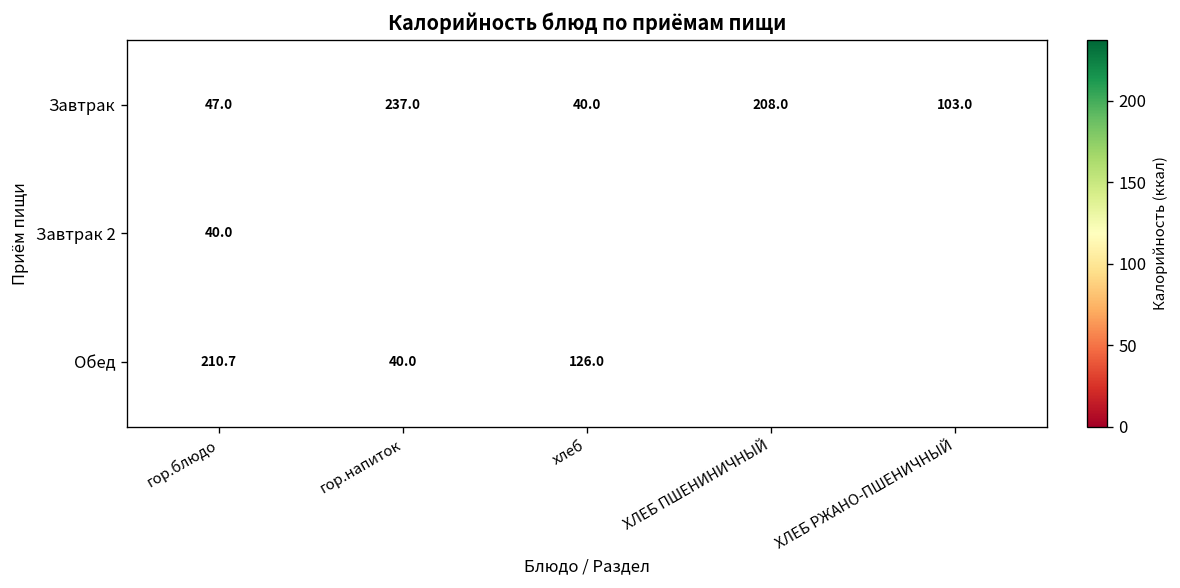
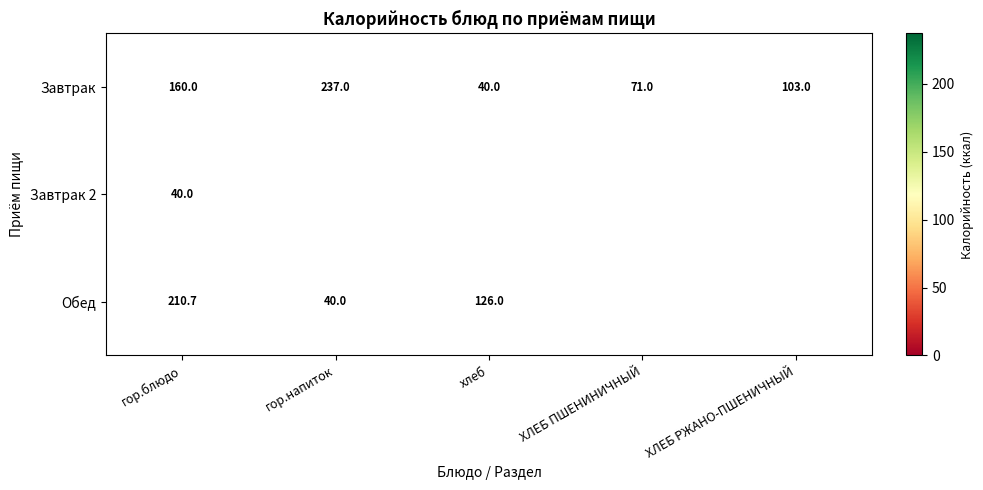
  {
    "Завтрак": {
-     "гор.блюдо": 47.0,
+     "гор.блюдо": 160.0,
      "гор.напиток": 237.0,
      "хлеб": 40.0,
-     "ХЛЕБ ПШЕНИНИЧНЫЙ": 208.0,
+     "ХЛЕБ ПШЕНИНИЧНЫЙ": 71.0,
      "ХЛЕБ РЖАНО-ПШЕНИЧНЫЙ": 103.0
    },
    "Завтрак 2": {
      "гор.блюдо": 40.0
    },
    "Обед": {
      "гор.блюдо": 210.7,
      "гор.напиток": 40.0,
      "хлеб": 126.0
    }
  }
